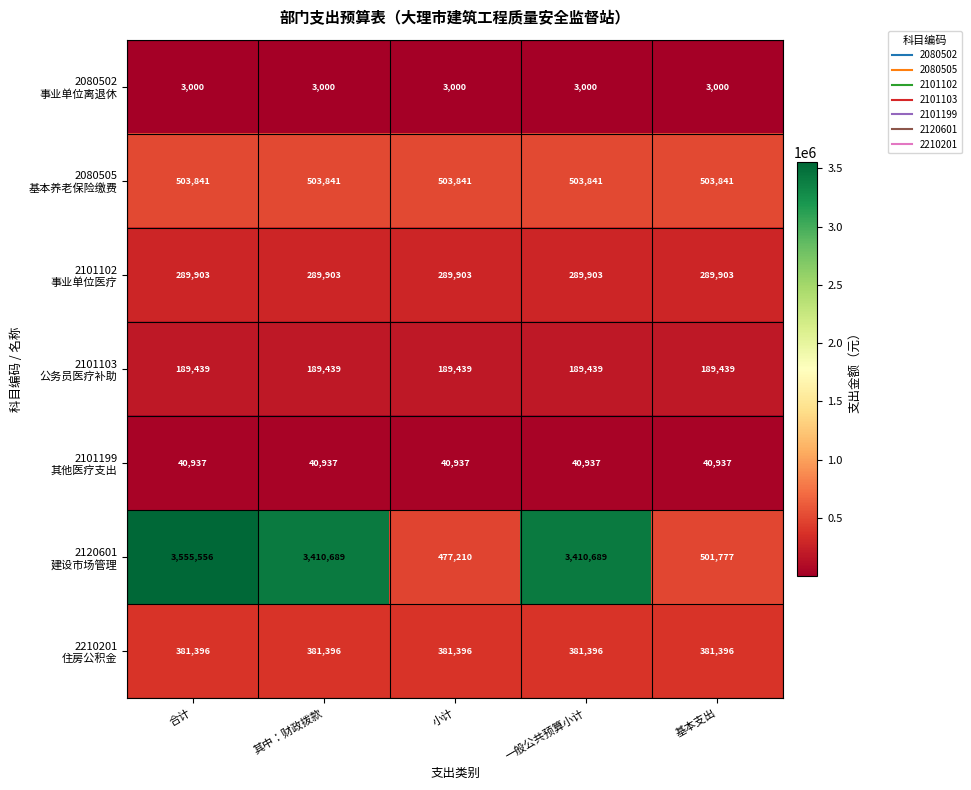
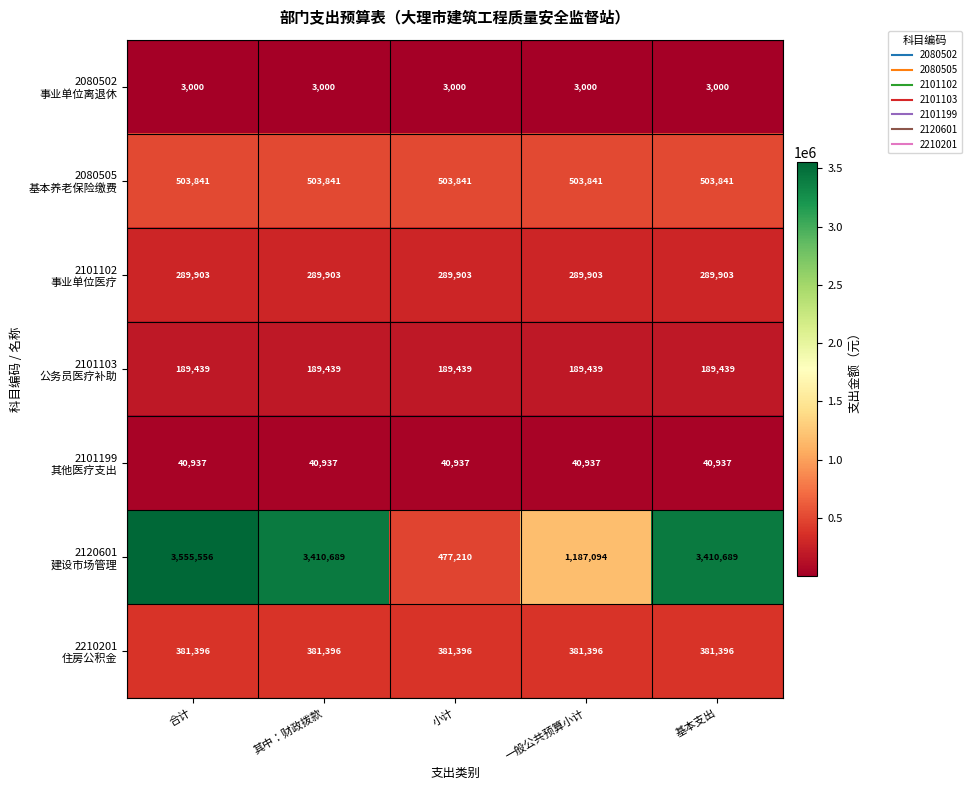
  {
    "2080502 事业单位离退休": {
      "合计": "3,000",
      "其中：财政拨款": "3,000",
      "小计": "3,000",
      "一般公共预算小计": "3,000",
      "基本支出": "3,000"
    },
    "2080505 基本养老保险缴费": {
      "合计": "503,841",
      "其中：财政拨款": "503,841",
      "小计": "503,841",
      "一般公共预算小计": "503,841",
      "基本支出": "503,841"
    },
    "2101102 事业单位医疗": {
      "合计": "289,903",
      "其中：财政拨款": "289,903",
      "小计": "289,903",
      "一般公共预算小计": "289,903",
      "基本支出": "289,903"
    },
    "2101103 公务员医疗补助": {
      "合计": "189,439",
      "其中：财政拨款": "189,439",
      "小计": "189,439",
      "一般公共预算小计": "189,439",
      "基本支出": "189,439"
    },
    "2101199 其他医疗支出": {
      "合计": "40,937",
      "其中：财政拨款": "40,937",
      "小计": "40,937",
      "一般公共预算小计": "40,937",
      "基本支出": "40,937"
    },
    "2120601 建设市场管理": {
      "合计": "3,555,556",
      "其中：财政拨款": "3,410,689",
      "小计": "477,210",
-     "一般公共预算小计": "3,410,689",
-     "基本支出": "501,777"
+     "一般公共预算小计": "1,187,094",
+     "基本支出": "3,410,689"
    },
    "2210201 住房公积金": {
      "合计": "381,396",
      "其中：财政拨款": "381,396",
      "小计": "381,396",
      "一般公共预算小计": "381,396",
      "基本支出": "381,396"
    }
  }
